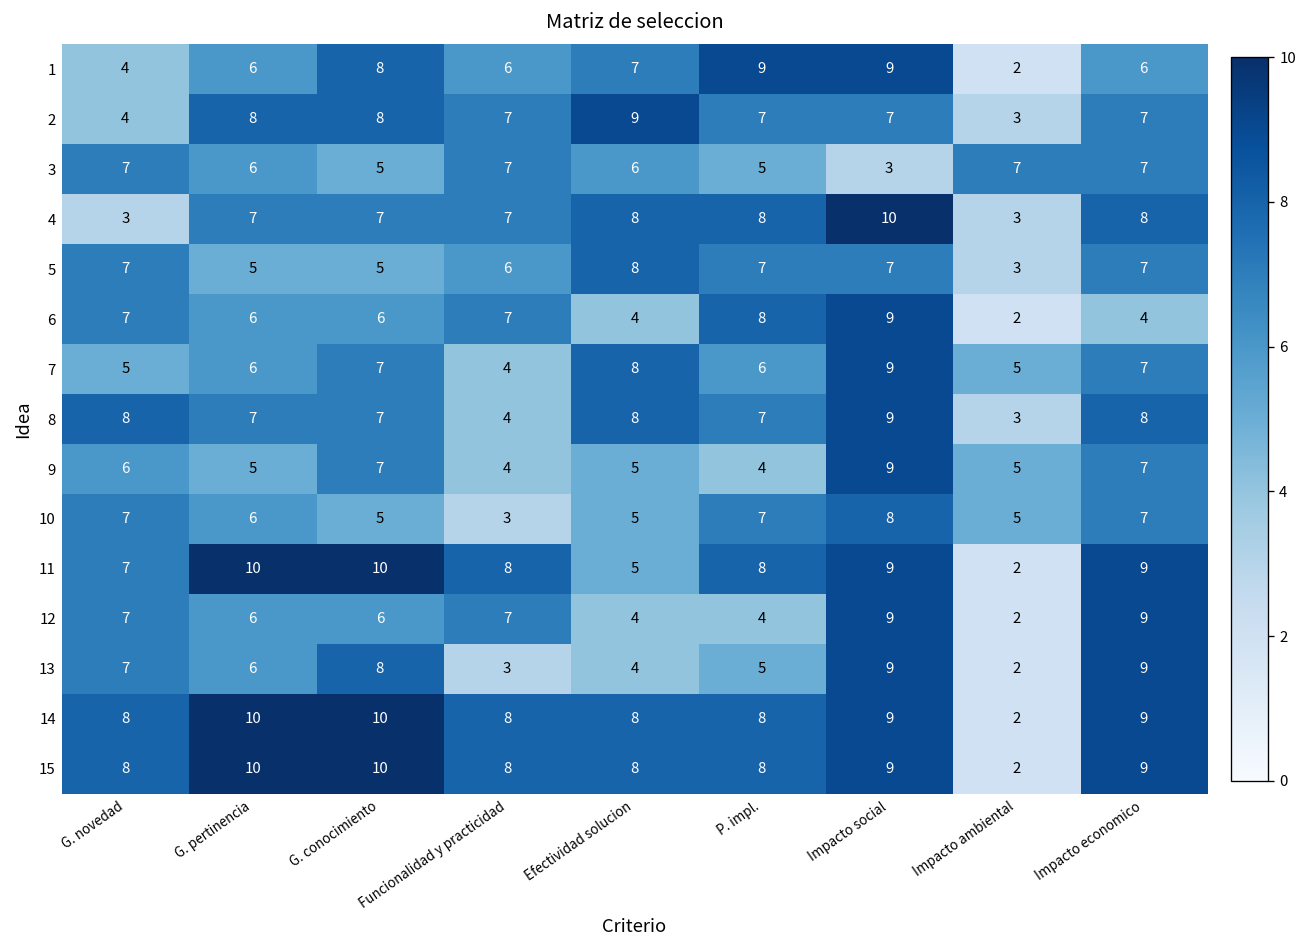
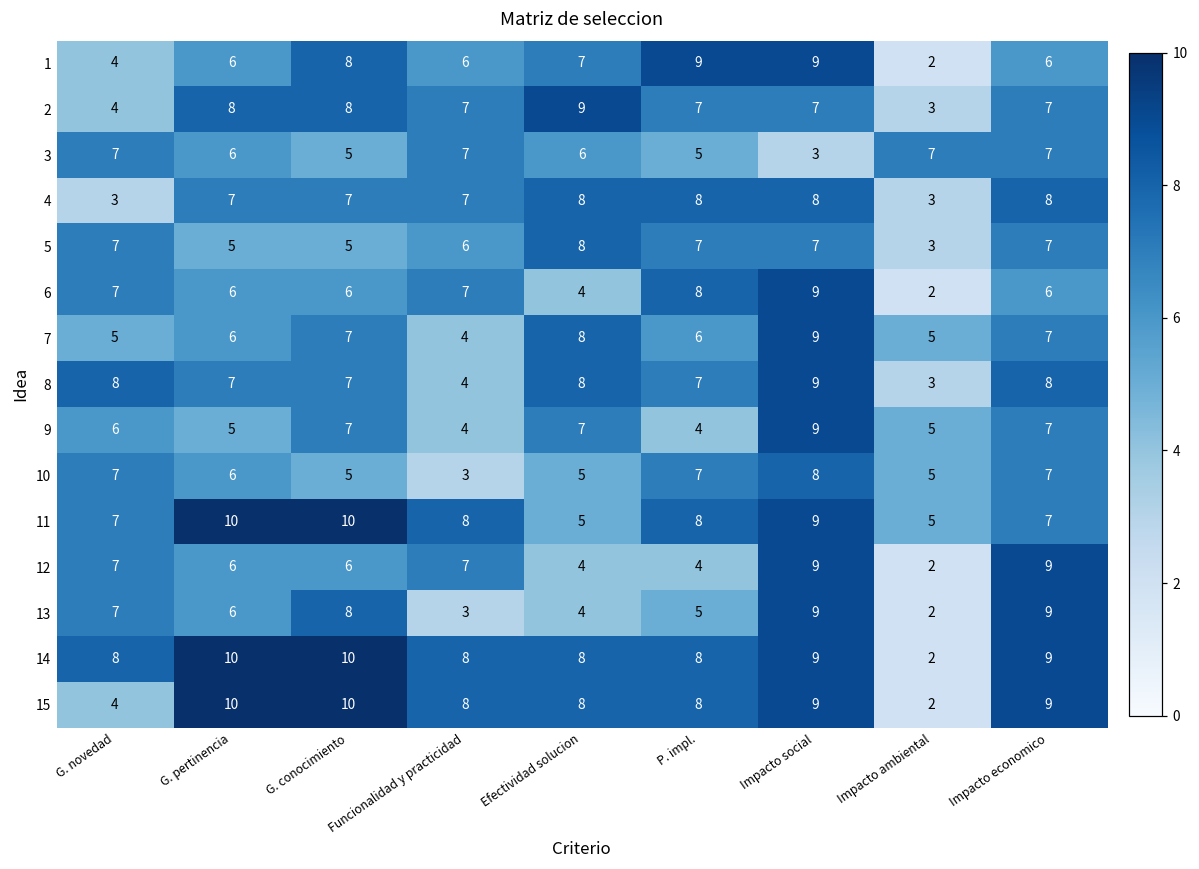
  {
    "1": {
      "G. novedad": 4,
      "G. pertinencia": 6,
      "G. conocimiento": 8,
      "Funcionalidad y practicidad": 6,
      "Efectividad solucion": 7,
      "P. impl.": 9,
      "Impacto social": 9,
      "Impacto ambiental": 2,
      "Impacto economico": 6
    },
    "2": {
      "G. novedad": 4,
      "G. pertinencia": 8,
      "G. conocimiento": 8,
      "Funcionalidad y practicidad": 7,
      "Efectividad solucion": 9,
      "P. impl.": 7,
      "Impacto social": 7,
      "Impacto ambiental": 3,
      "Impacto economico": 7
    },
    "3": {
      "G. novedad": 7,
      "G. pertinencia": 6,
      "G. conocimiento": 5,
      "Funcionalidad y practicidad": 7,
      "Efectividad solucion": 6,
      "P. impl.": 5,
      "Impacto social": 3,
      "Impacto ambiental": 7,
      "Impacto economico": 7
    },
    "4": {
      "G. novedad": 3,
      "G. pertinencia": 7,
      "G. conocimiento": 7,
      "Funcionalidad y practicidad": 7,
      "Efectividad solucion": 8,
      "P. impl.": 8,
-     "Impacto social": 10,
+     "Impacto social": 8,
      "Impacto ambiental": 3,
      "Impacto economico": 8
    },
    "5": {
      "G. novedad": 7,
      "G. pertinencia": 5,
      "G. conocimiento": 5,
      "Funcionalidad y practicidad": 6,
      "Efectividad solucion": 8,
      "P. impl.": 7,
      "Impacto social": 7,
      "Impacto ambiental": 3,
      "Impacto economico": 7
    },
    "6": {
      "G. novedad": 7,
      "G. pertinencia": 6,
      "G. conocimiento": 6,
      "Funcionalidad y practicidad": 7,
      "Efectividad solucion": 4,
      "P. impl.": 8,
      "Impacto social": 9,
      "Impacto ambiental": 2,
-     "Impacto economico": 4
+     "Impacto economico": 6
    },
    "7": {
      "G. novedad": 5,
      "G. pertinencia": 6,
      "G. conocimiento": 7,
      "Funcionalidad y practicidad": 4,
      "Efectividad solucion": 8,
      "P. impl.": 6,
      "Impacto social": 9,
      "Impacto ambiental": 5,
      "Impacto economico": 7
    },
    "8": {
      "G. novedad": 8,
      "G. pertinencia": 7,
      "G. conocimiento": 7,
      "Funcionalidad y practicidad": 4,
      "Efectividad solucion": 8,
      "P. impl.": 7,
      "Impacto social": 9,
      "Impacto ambiental": 3,
      "Impacto economico": 8
    },
    "9": {
      "G. novedad": 6,
      "G. pertinencia": 5,
      "G. conocimiento": 7,
      "Funcionalidad y practicidad": 4,
-     "Efectividad solucion": 5,
+     "Efectividad solucion": 7,
      "P. impl.": 4,
      "Impacto social": 9,
      "Impacto ambiental": 5,
      "Impacto economico": 7
    },
    "10": {
      "G. novedad": 7,
      "G. pertinencia": 6,
      "G. conocimiento": 5,
      "Funcionalidad y practicidad": 3,
      "Efectividad solucion": 5,
      "P. impl.": 7,
      "Impacto social": 8,
      "Impacto ambiental": 5,
      "Impacto economico": 7
    },
    "11": {
      "G. novedad": 7,
      "G. pertinencia": 10,
      "G. conocimiento": 10,
      "Funcionalidad y practicidad": 8,
      "Efectividad solucion": 5,
      "P. impl.": 8,
      "Impacto social": 9,
-     "Impacto ambiental": 2,
-     "Impacto economico": 9
+     "Impacto ambiental": 5,
+     "Impacto economico": 7
    },
    "12": {
      "G. novedad": 7,
      "G. pertinencia": 6,
      "G. conocimiento": 6,
      "Funcionalidad y practicidad": 7,
      "Efectividad solucion": 4,
      "P. impl.": 4,
      "Impacto social": 9,
      "Impacto ambiental": 2,
      "Impacto economico": 9
    },
    "13": {
      "G. novedad": 7,
      "G. pertinencia": 6,
      "G. conocimiento": 8,
      "Funcionalidad y practicidad": 3,
      "Efectividad solucion": 4,
      "P. impl.": 5,
      "Impacto social": 9,
      "Impacto ambiental": 2,
      "Impacto economico": 9
    },
    "14": {
      "G. novedad": 8,
      "G. pertinencia": 10,
      "G. conocimiento": 10,
      "Funcionalidad y practicidad": 8,
      "Efectividad solucion": 8,
      "P. impl.": 8,
      "Impacto social": 9,
      "Impacto ambiental": 2,
      "Impacto economico": 9
    },
    "15": {
-     "G. novedad": 8,
+     "G. novedad": 4,
      "G. pertinencia": 10,
      "G. conocimiento": 10,
      "Funcionalidad y practicidad": 8,
      "Efectividad solucion": 8,
      "P. impl.": 8,
      "Impacto social": 9,
      "Impacto ambiental": 2,
      "Impacto economico": 9
    }
  }
